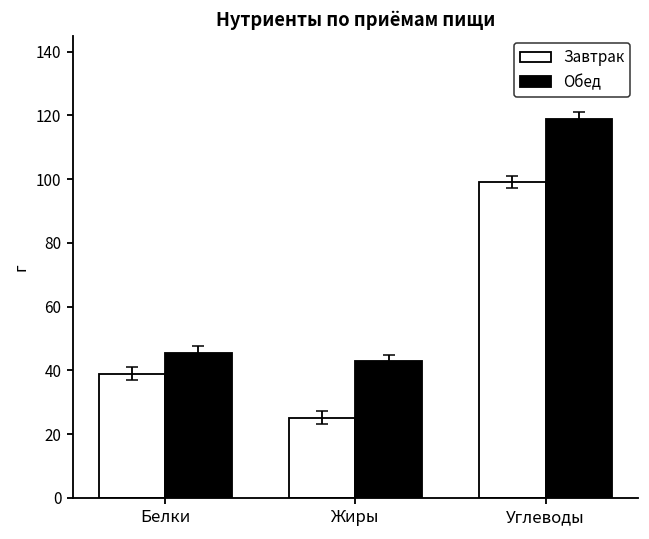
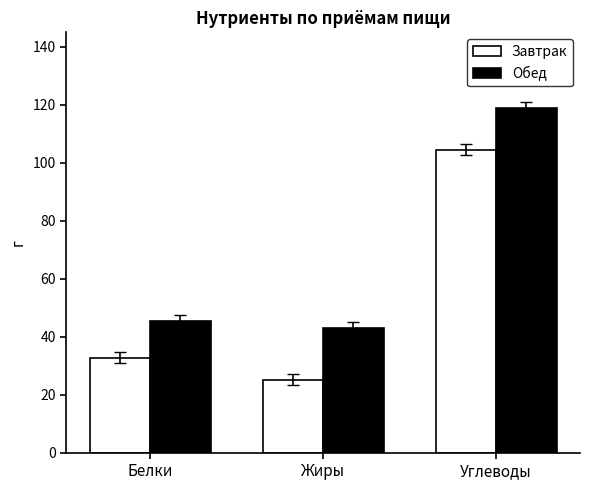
  {
    "Завтрак": {
-     "Белки": 39,
+     "Белки": 33,
      "Жиры": 25,
-     "Углеводы": 99
+     "Углеводы": 105
    },
    "Обед": {
      "Белки": 45,
      "Жиры": 43,
      "Углеводы": 119
    }
  }
